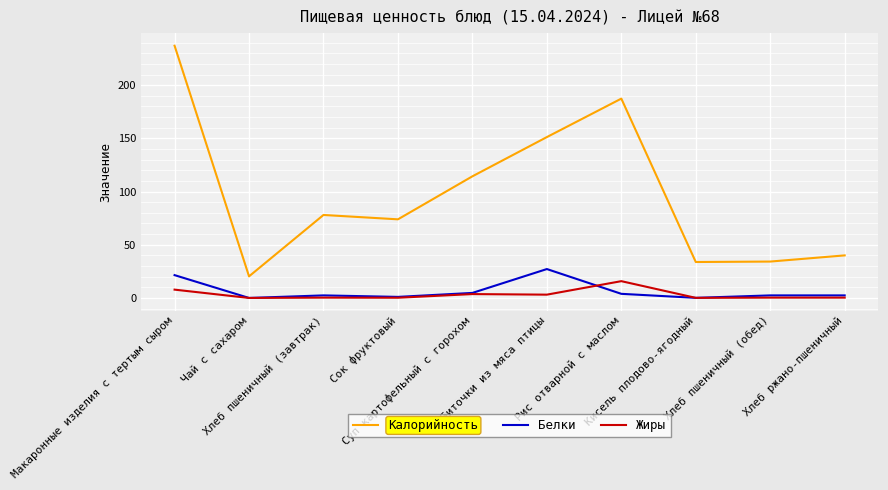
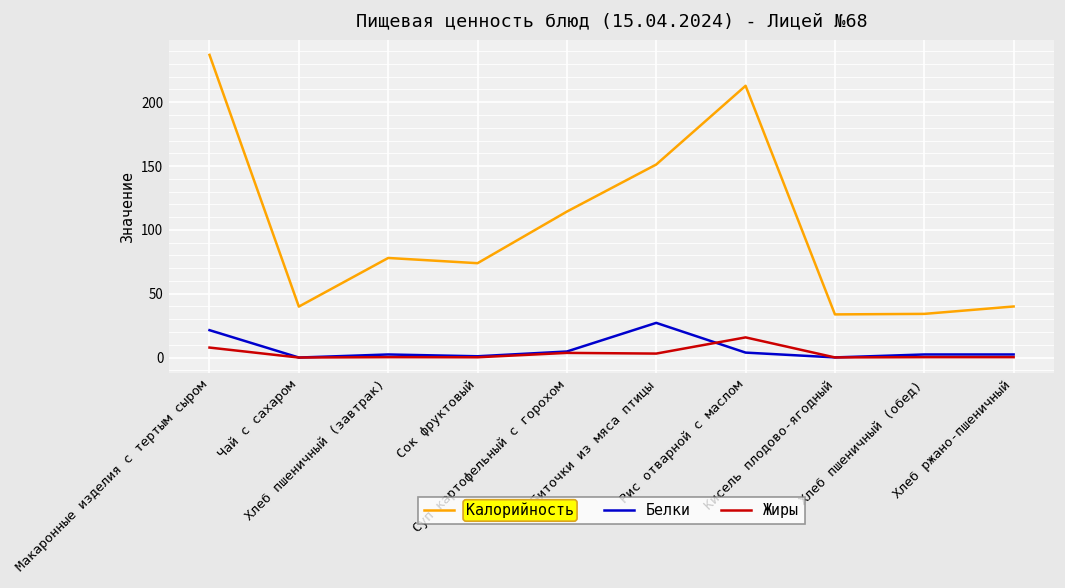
  {
    "Калорийность": {
      "Макаронные изделия с тертым сыром": 237,
-     "Чай с сахаром": 20,
+     "Чай с сахаром": 40,
      "Хлеб пшеничный (завтрак)": 78,
      "Сок фруктовый": 74,
      "Суп картофельный с горохом": 114,
      "Биточки из мяса птицы": 151,
-     "Рис отварной с маслом": 187,
+     "Рис отварной с маслом": 213,
      "Кисель плодово-ягодный": 34,
      "Хлеб пшеничный (обед)": 34,
      "Хлеб ржано-пшеничный": 40
    },
    "Белки": {
      "Макаронные изделия с тертым сыром": 21,
      "Биточки из мяса птицы": 27,
      "Рис отварной с маслом": 4
    },
    "Жиры": {
      "Макаронные изделия с тертым сыром": 8,
      "Биточки из мяса птицы": 3,
      "Рис отварной с маслом": 16
    }
  }
